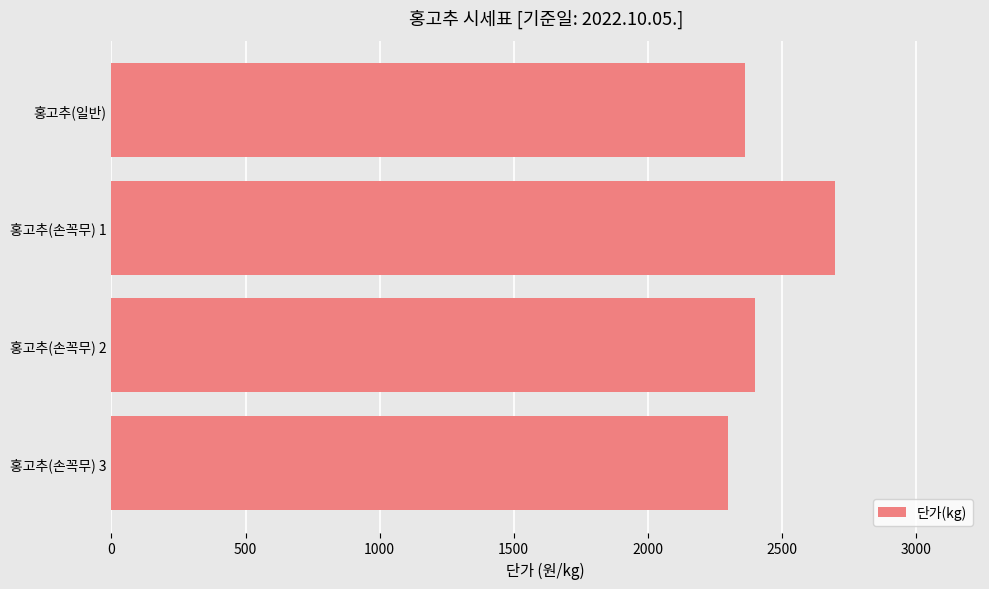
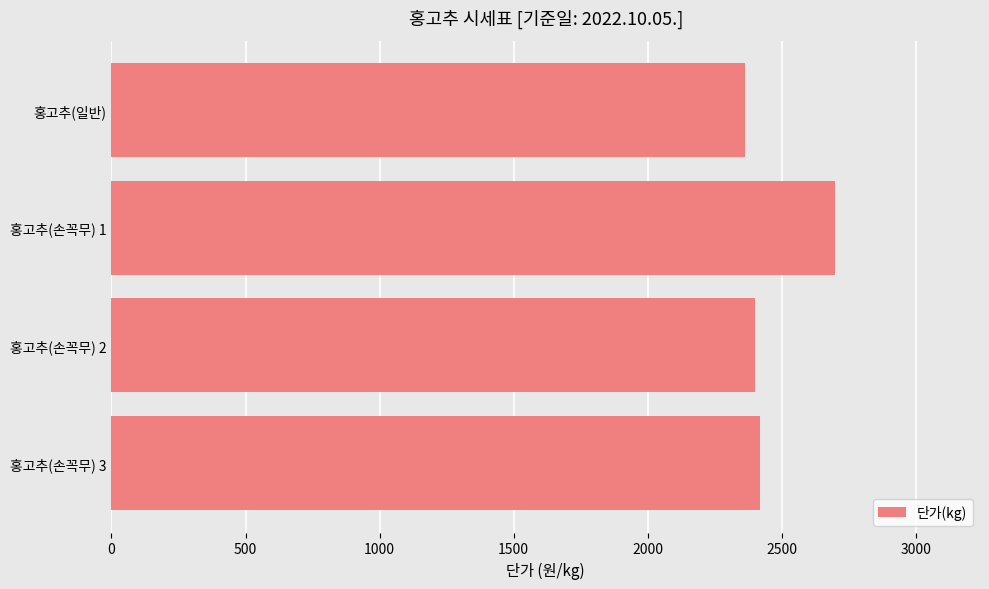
  {
    "홍고추(일반)": 2360,
    "홍고추(손꼭무) 1": 2700,
    "홍고추(손꼭무) 2": 2400,
-   "홍고추(손꼭무) 3": 2300
+   "홍고추(손꼭무) 3": 2420
  }
